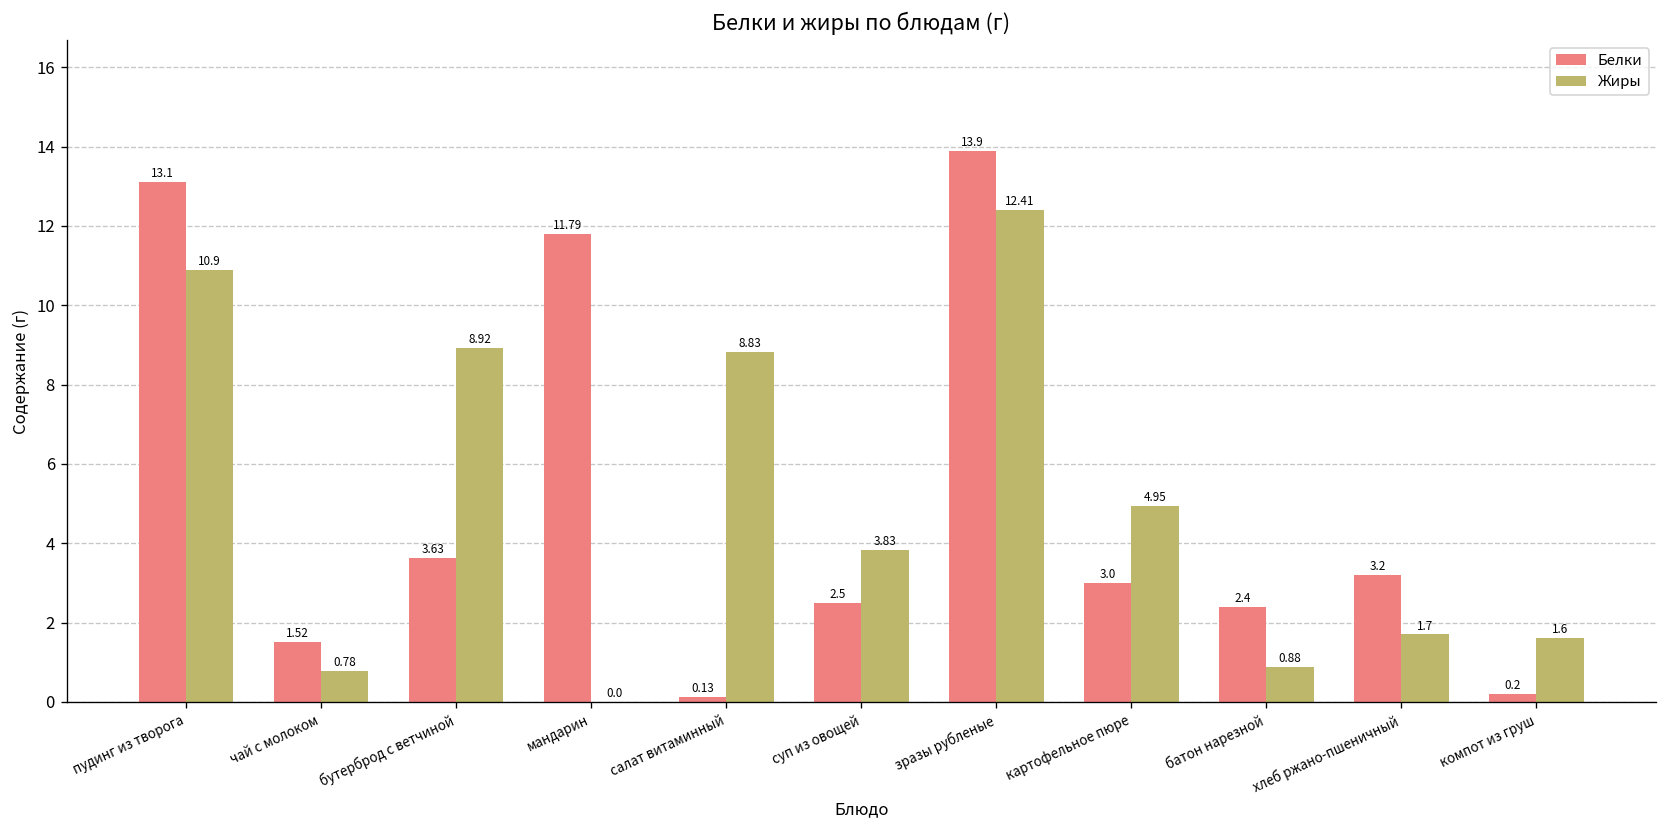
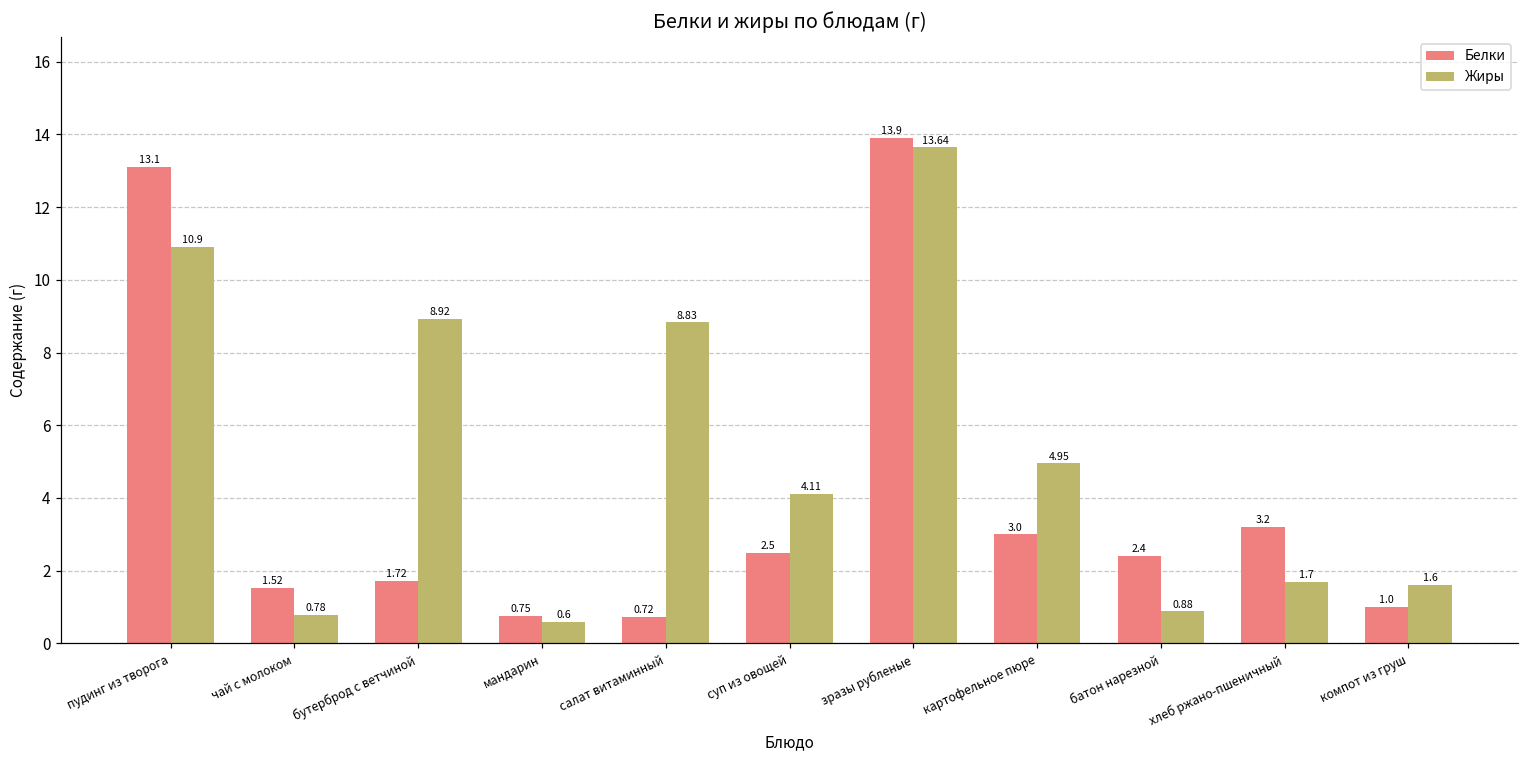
  {
    "Белки": {
      "пудинг из творога": 13.1,
      "чай с молоком": 1.52,
-     "бутерброд с ветчиной": 3.63,
-     "мандарин": 11.79,
-     "салат витаминный": 0.13,
+     "бутерброд с ветчиной": 1.72,
+     "мандарин": 0.75,
+     "салат витаминный": 0.72,
      "суп из овощей": 2.5,
      "зразы рубленые": 13.9,
      "картофельное пюре": 3.0,
      "батон нарезной": 2.4,
      "хлеб ржано-пшеничный": 3.2,
-     "компот из груш": 0.2
+     "компот из груш": 1.0
    },
    "Жиры": {
      "пудинг из творога": 10.9,
      "чай с молоком": 0.78,
      "бутерброд с ветчиной": 8.92,
-     "мандарин": 0.0,
+     "мандарин": 0.6,
      "салат витаминный": 8.83,
-     "суп из овощей": 3.83,
-     "зразы рубленые": 12.41,
+     "суп из овощей": 4.11,
+     "зразы рубленые": 13.64,
      "картофельное пюре": 4.95,
      "батон нарезной": 0.88,
      "хлеб ржано-пшеничный": 1.7,
      "компот из груш": 1.6
    }
  }
